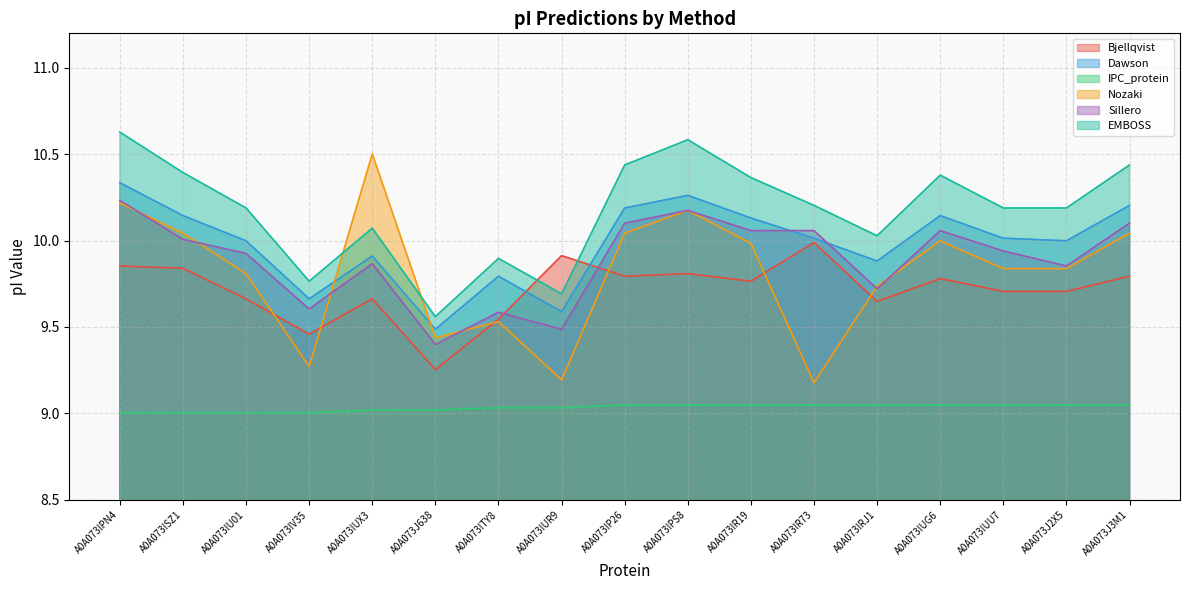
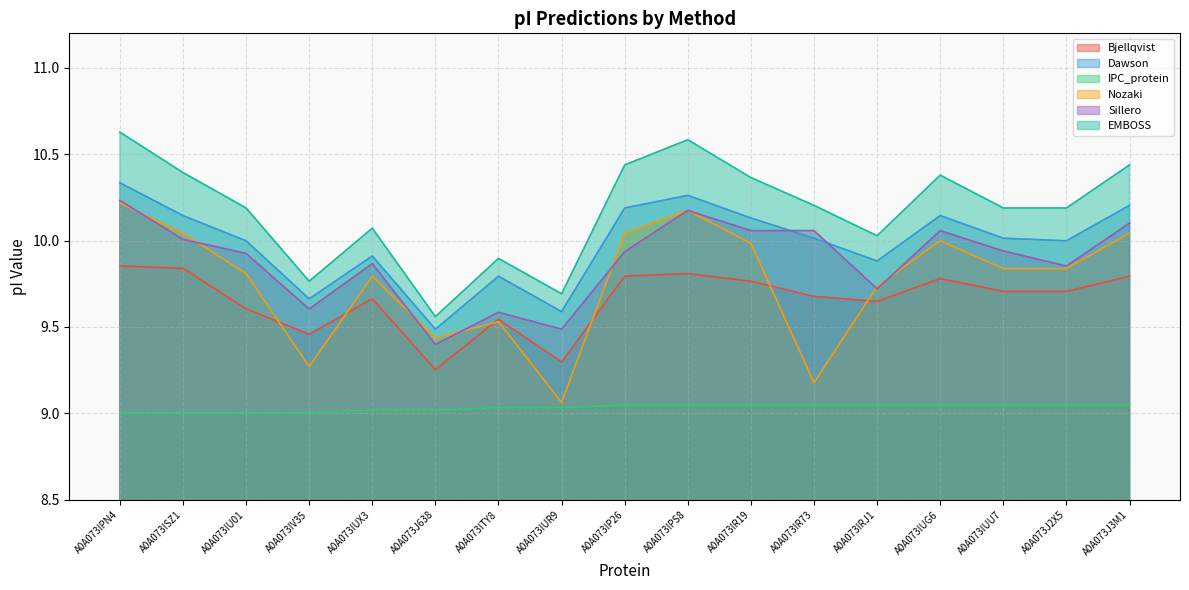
  {
    "Bjellqvist": {
      "A0A073IPN4": 9.85,
      "A0A073ISZ1": 9.84,
-     "A0A073IU01": 9.66,
+     "A0A073IU01": 9.61,
      "A0A073IV35": 9.46,
      "A0A073IUX3": 9.66,
      "A0A073J638": 9.25,
-     "A0A073IUR9": 9.91,
+     "A0A073IUR9": 9.30,
      "A0A073IP26": 9.79,
      "A0A073IPS8": 9.81,
      "A0A073IR19": 9.77,
-     "A0A073IR73": 9.99,
+     "A0A073IR73": 9.68,
      "A0A073IRJ1": 9.65,
      "A0A073IUG6": 9.78,
      "A0A073IUU7": 9.71,
      "A0A073J2X5": 9.71,
      "A0A073J3M1": 9.79
    },
    "Nozaki": {
      "A0A073IPN4": 10.22,
      "A0A073ISZ1": 10.04,
      "A0A073IU01": 9.81,
      "A0A073IV35": 9.27,
-     "A0A073IUX3": 10.50,
+     "A0A073IUX3": 9.79,
      "A0A073J638": 9.44,
-     "A0A073IUR9": 9.19,
+     "A0A073IUR9": 9.06,
      "A0A073IP26": 10.04,
      "A0A073IR19": 9.98,
      "A0A073IR73": 9.18,
      "A0A073IRJ1": 9.74,
      "A0A073IUG6": 10.00,
      "A0A073IUU7": 9.84,
      "A0A073J2X5": 9.84,
      "A0A073J3M1": 10.04
    },
    "Sillero": {
      "A0A073IPN4": 10.23,
      "A0A073ISZ1": 10.01,
      "A0A073IU01": 9.93,
      "A0A073IV35": 9.60,
      "A0A073IUX3": 9.87,
      "A0A073J638": 9.40,
      "A0A073ITY8": 9.59,
      "A0A073IUR9": 9.49,
-     "A0A073IP26": 10.10,
+     "A0A073IP26": 9.94,
      "A0A073IR19": 10.06,
      "A0A073IR73": 10.06,
      "A0A073IRJ1": 9.72,
      "A0A073IUG6": 10.06,
      "A0A073IUU7": 9.94,
      "A0A073J2X5": 9.85,
      "A0A073J3M1": 10.10
    }
  }
